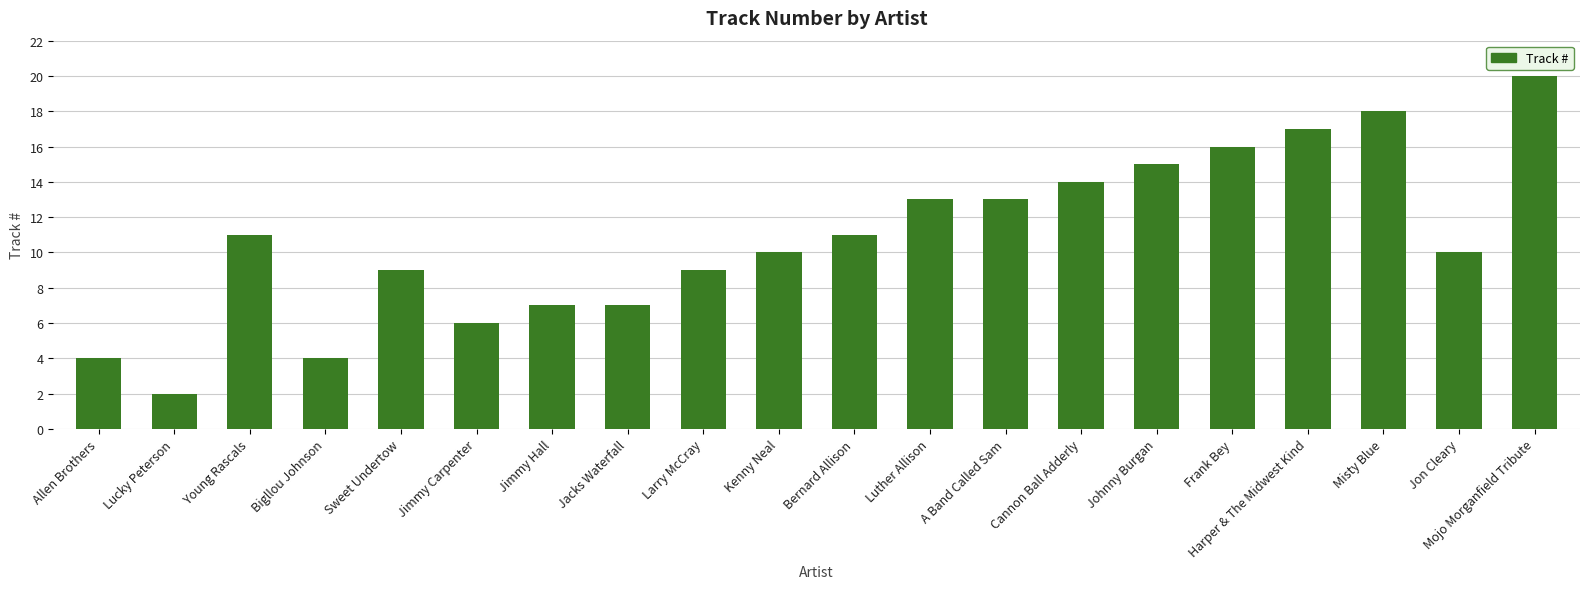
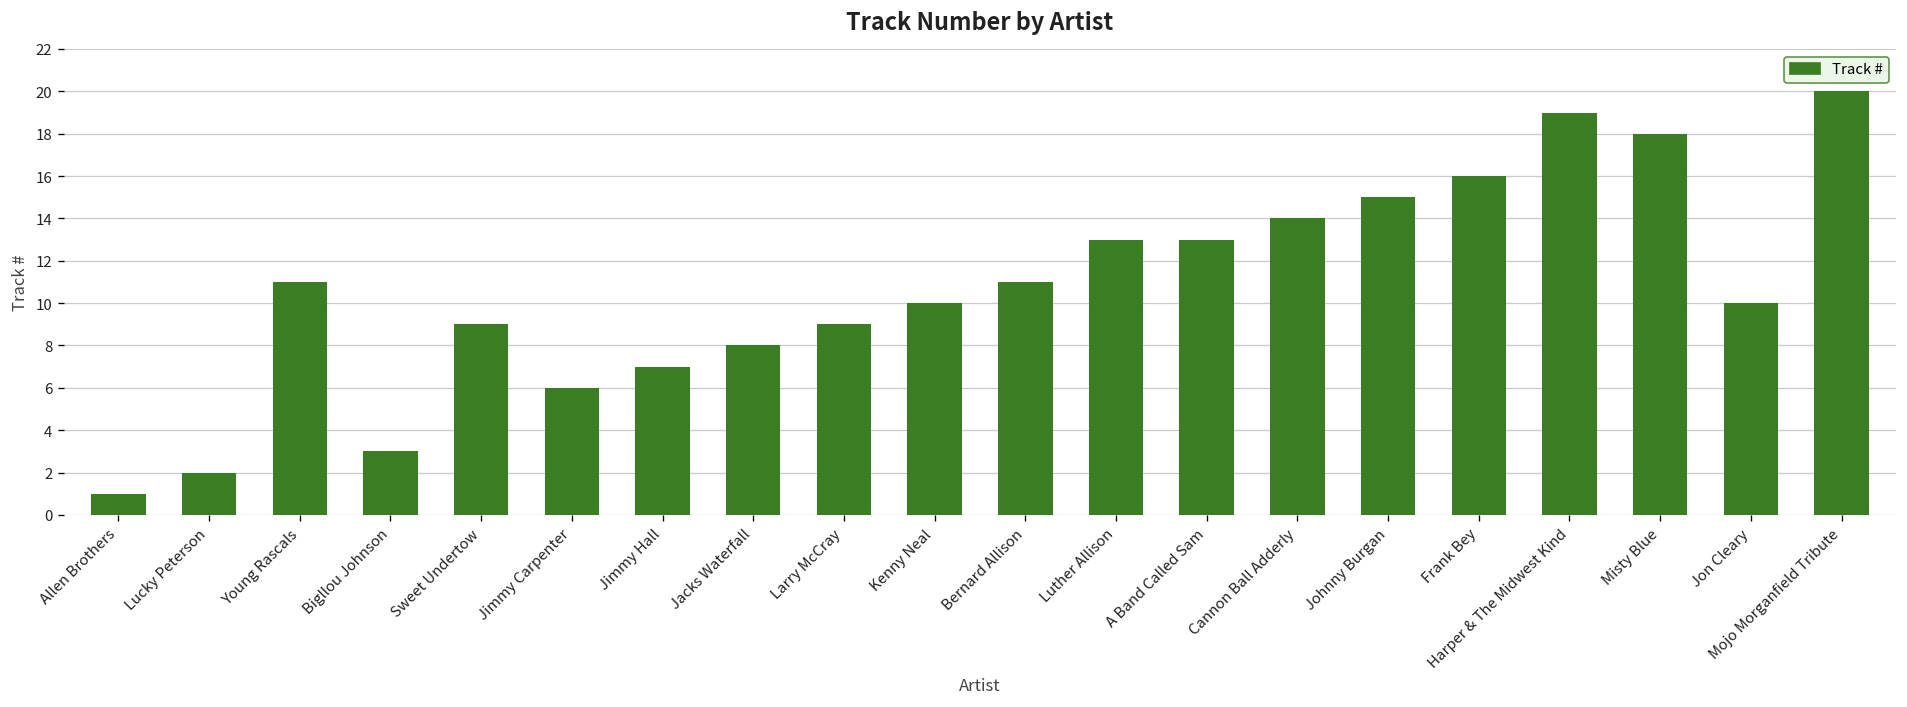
  {
-   "Allen Brothers": 4,
+   "Allen Brothers": 1,
    "Lucky Peterson": 2,
    "Young Rascals": 11,
-   "Bigllou Johnson": 4,
+   "Bigllou Johnson": 3,
    "Sweet Undertow": 9,
    "Jimmy Carpenter": 6,
    "Jimmy Hall": 7,
-   "Jacks Waterfall": 7,
+   "Jacks Waterfall": 8,
    "Larry McCray": 9,
    "Kenny Neal": 10,
    "Bernard Allison": 11,
    "Luther Allison": 13,
    "A Band Called Sam": 13,
    "Cannon Ball Adderly": 14,
    "Johnny Burgan": 15,
    "Frank Bey": 16,
-   "Harper & The Midwest Kind": 17,
+   "Harper & The Midwest Kind": 19,
    "Misty Blue": 18,
    "Jon Cleary": 10,
    "Mojo Morganfield Tribute": 20
  }
